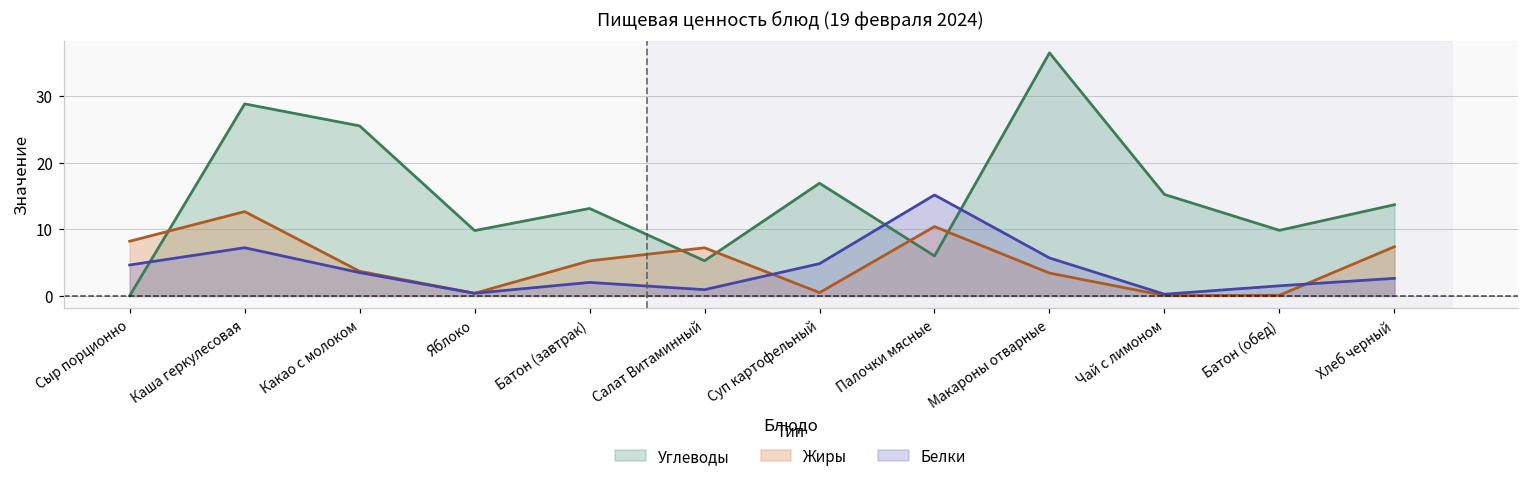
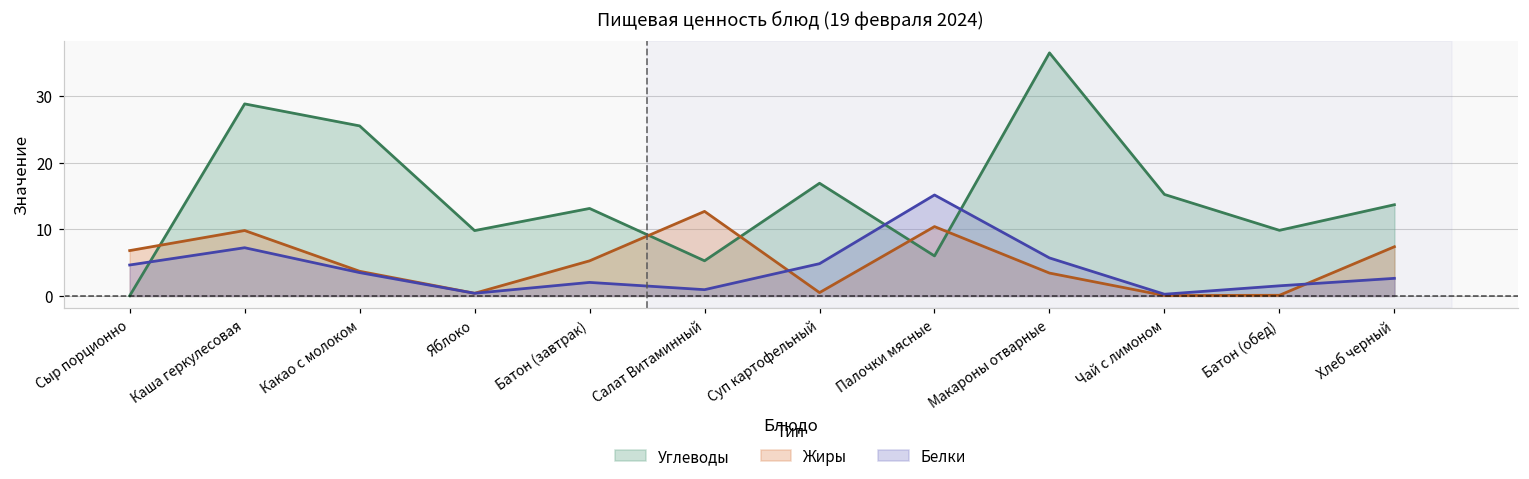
  {
    "Жиры": {
-     "Сыр порционно": 8,
-     "Каша геркулесовая": 13,
+     "Сыр порционно": 7,
+     "Каша геркулесовая": 10,
      "Батон (завтрак)": 5,
-     "Салат Витаминный": 7,
+     "Салат Витаминный": 13,
      "Суп картофельный": 1,
      "Палочки мясные": 10,
      "Макароны отварные": 3,
      "Батон (обед)": 0,
      "Хлеб черный": 7
    }
  }
